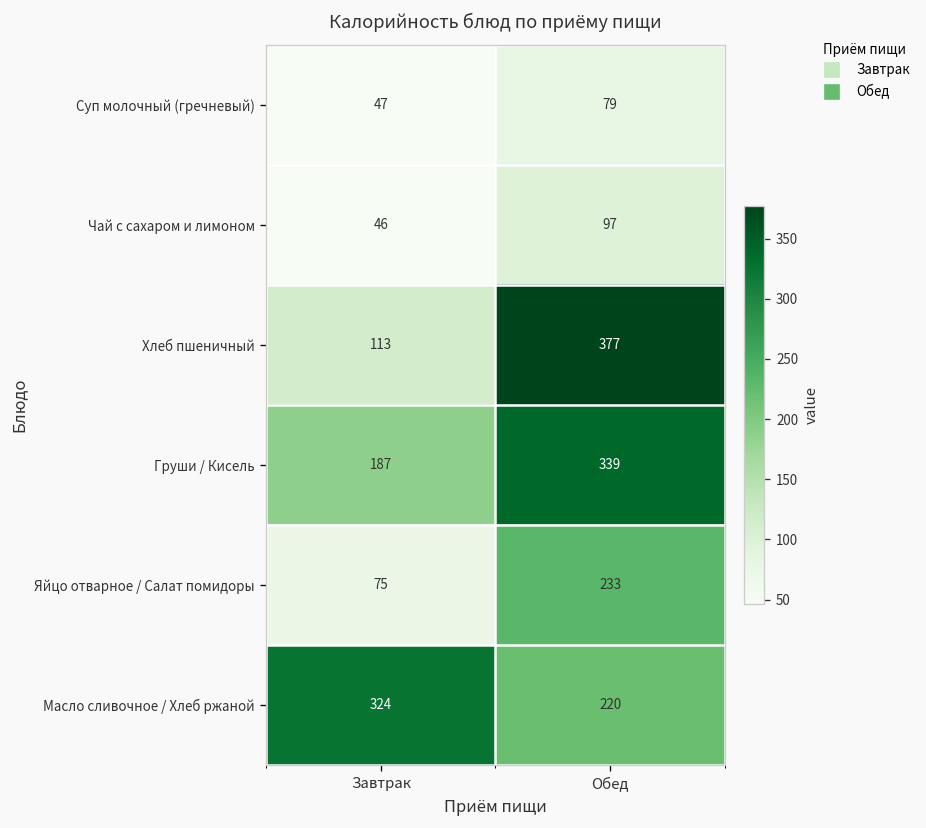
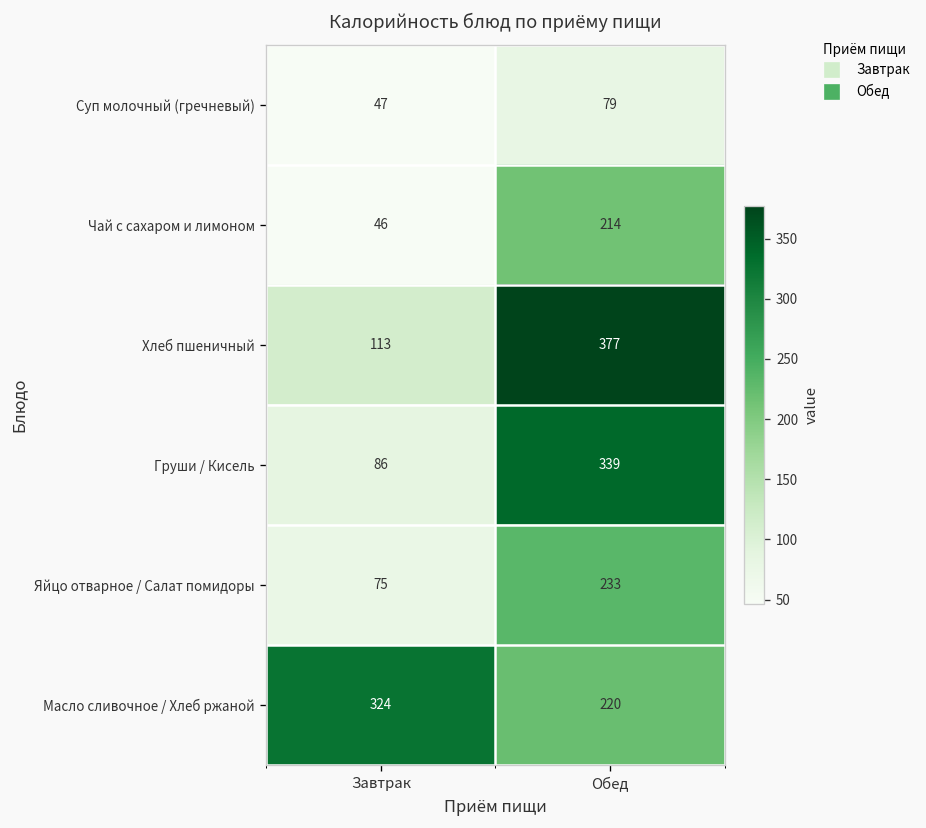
  {
    "Суп молочный (гречневый)": {
      "Завтрак": 47,
      "Обед": 79
    },
    "Чай с сахаром и лимоном": {
      "Завтрак": 46,
-     "Обед": 97
+     "Обед": 214
    },
    "Хлеб пшеничный": {
      "Завтрак": 113,
      "Обед": 377
    },
    "Груши / Кисель": {
-     "Завтрак": 187,
+     "Завтрак": 86,
      "Обед": 339
    },
    "Яйцо отварное / Салат помидоры": {
      "Завтрак": 75,
      "Обед": 233
    },
    "Масло сливочное / Хлеб ржаной": {
      "Завтрак": 324,
      "Обед": 220
    }
  }
